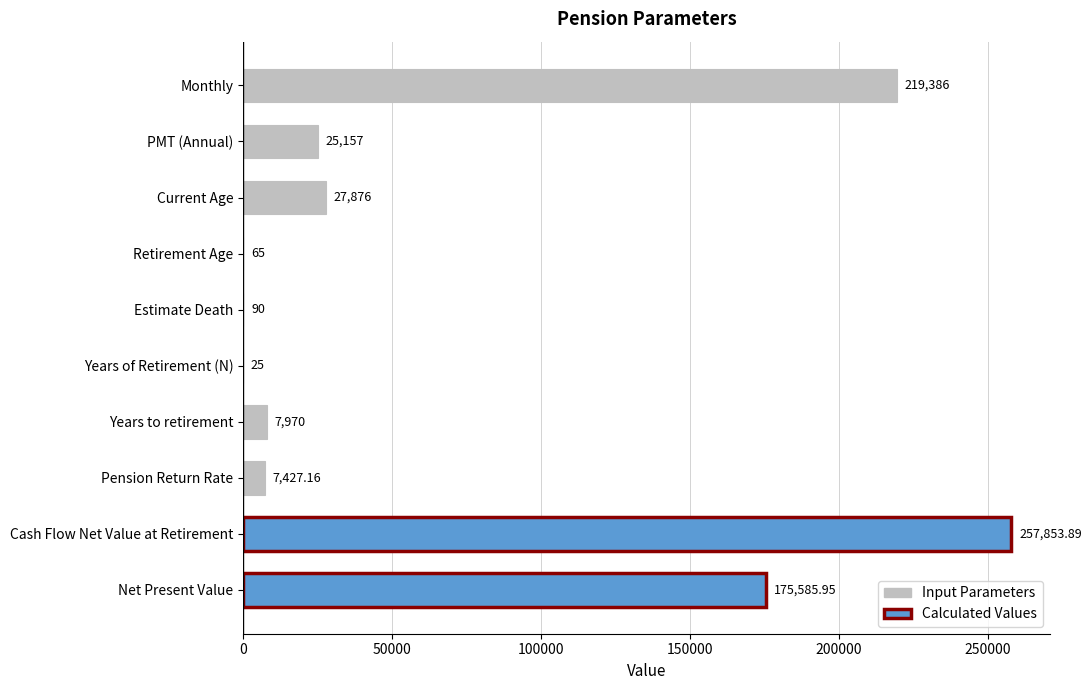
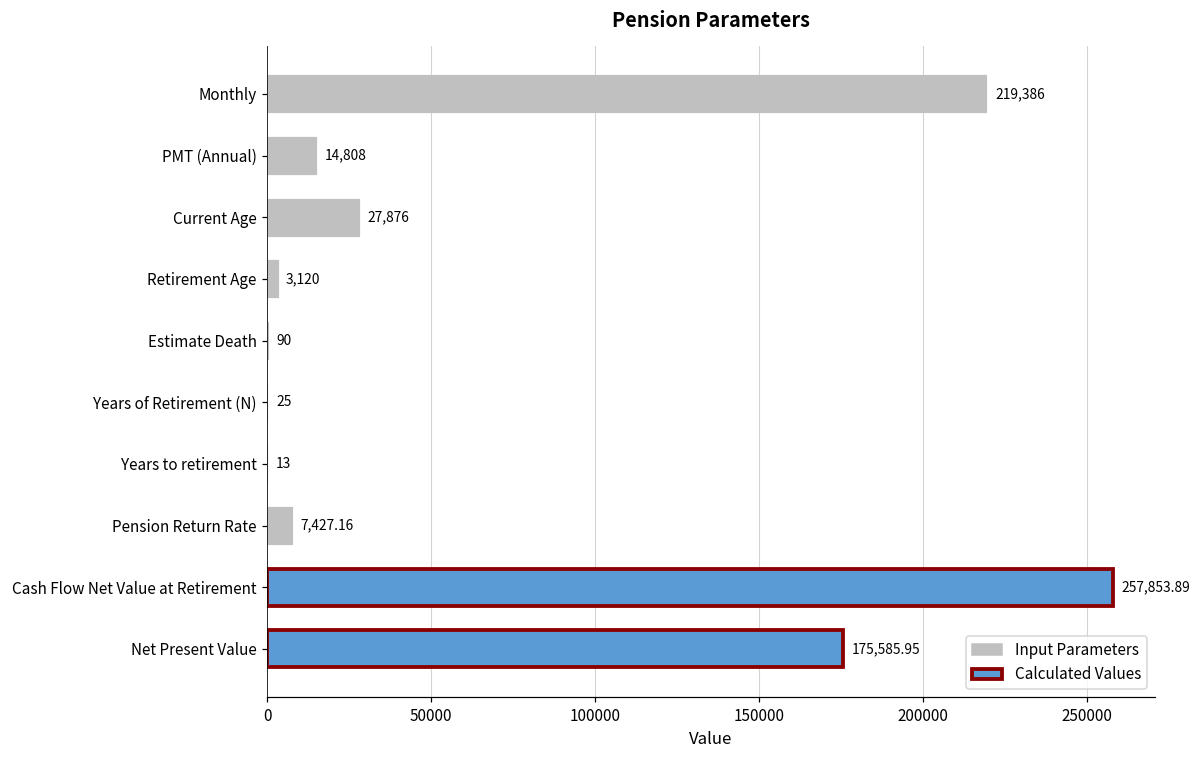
  {
    "Monthly": "219,386",
-   "PMT (Annual)": "25,157",
+   "PMT (Annual)": "14,808",
    "Current Age": "27,876",
-   "Retirement Age": "65",
+   "Retirement Age": "3,120",
    "Estimate Death": "90",
    "Years of Retirement (N)": "25",
-   "Years to retirement": "7,970",
+   "Years to retirement": "13",
    "Pension Return Rate": "7,427.16",
    "Cash Flow Net Value at Retirement": "257,853.89",
    "Net Present Value": "175,585.95"
  }
